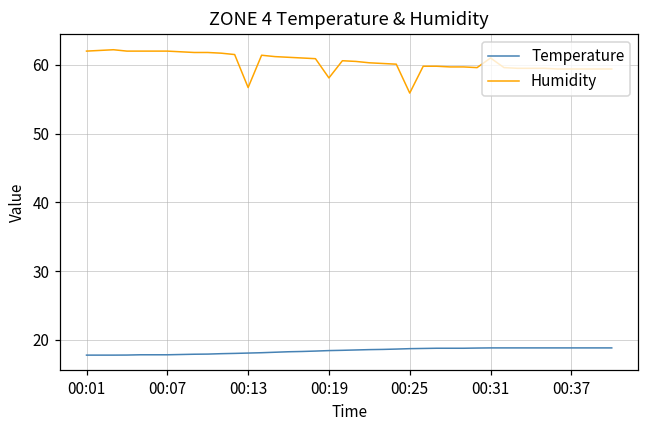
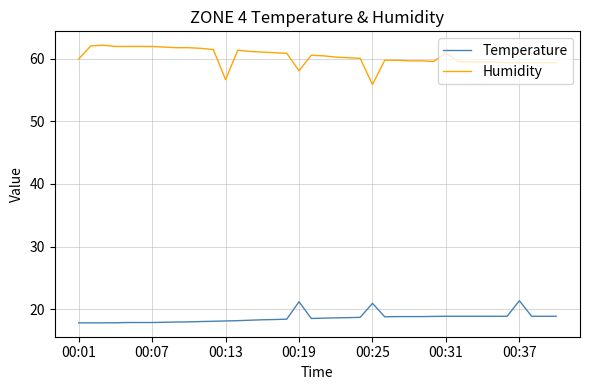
  {
    "Temperature": {
      "00:01": 18,
      "00:07": 18,
      "00:13": 18,
-     "00:19": 18,
-     "00:25": 19,
+     "00:19": 21,
+     "00:25": 21,
      "00:31": 19,
-     "00:37": 19
+     "00:37": 21
    },
    "Humidity": {
-     "00:01": 62,
+     "00:01": 60,
      "00:07": 62,
      "00:13": 57,
      "00:19": 58,
      "00:25": 56
    }
  }
